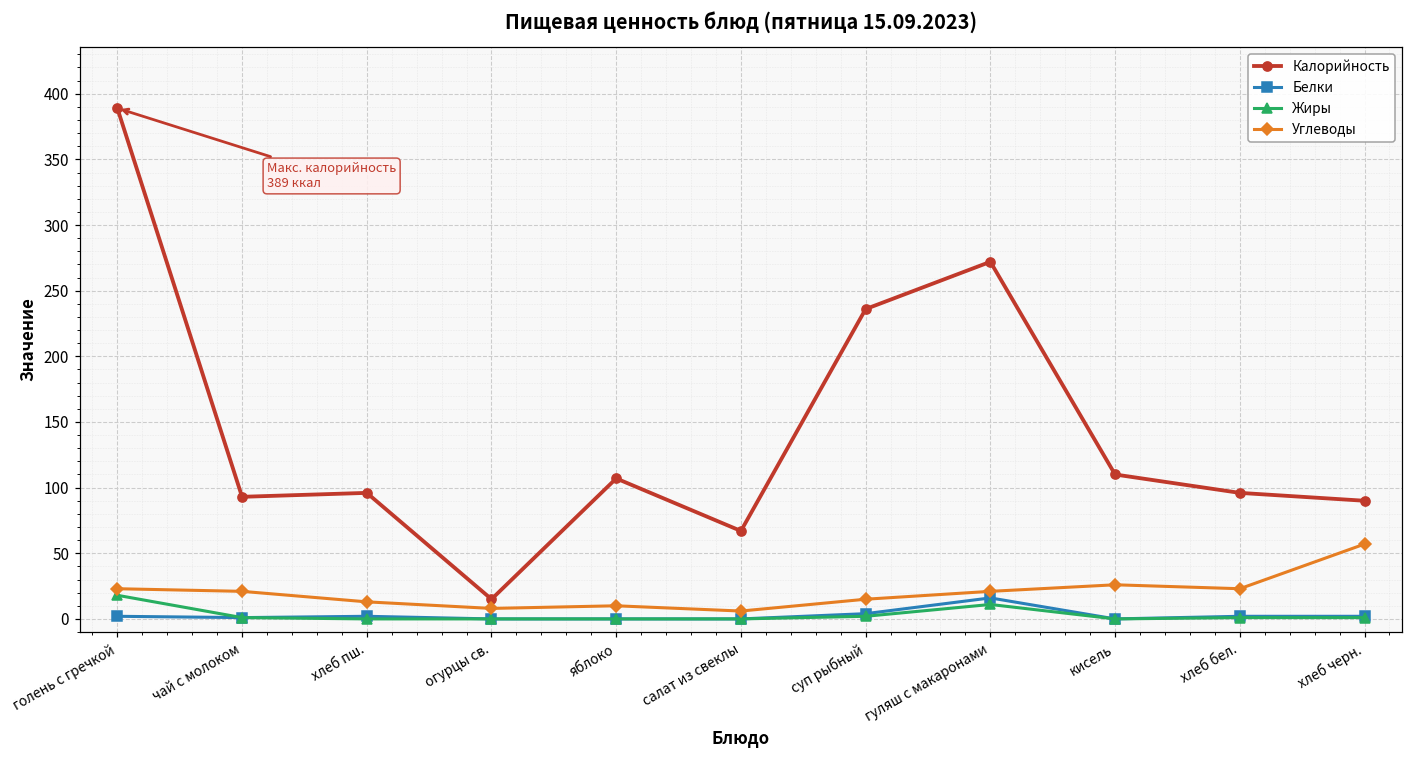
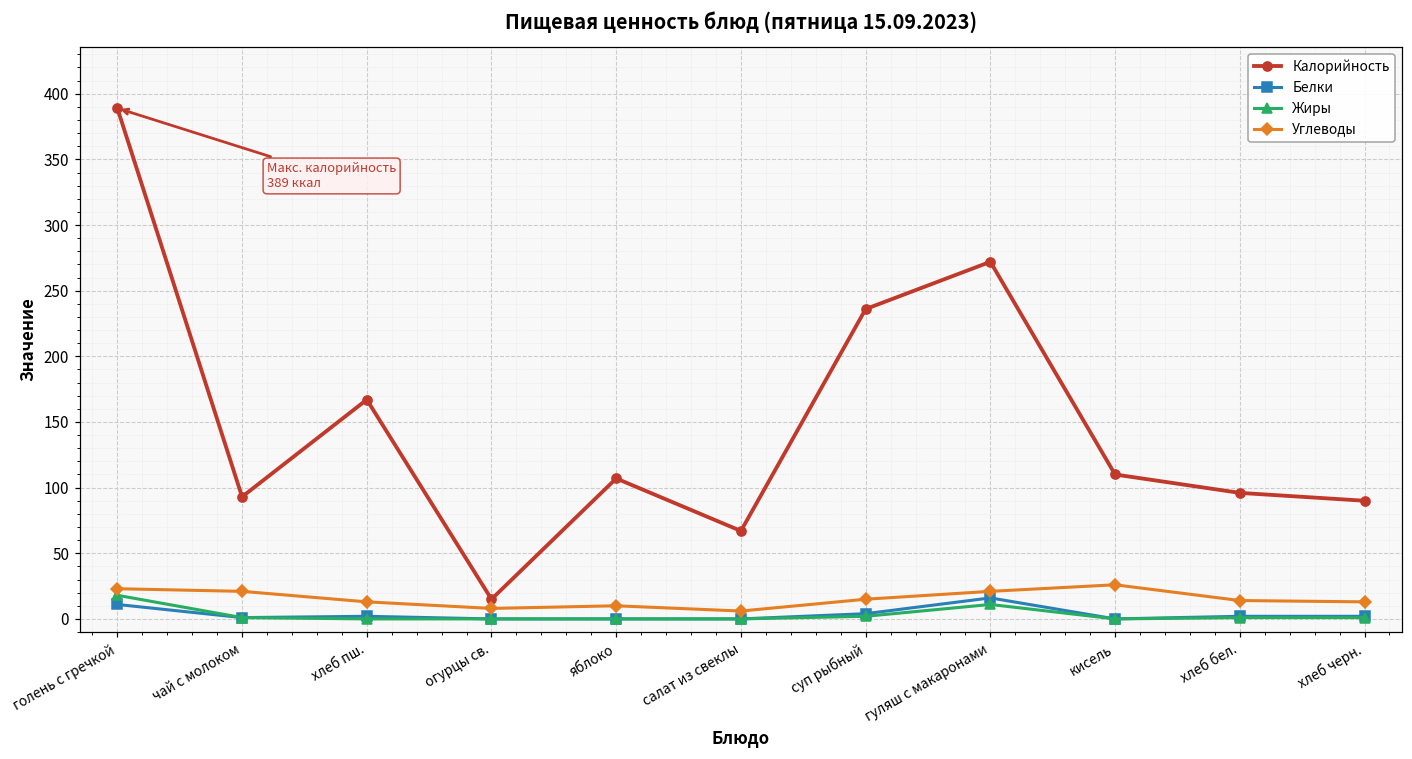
  {
    "Калорийность": {
      "чай с молоком": 93,
-     "хлеб пш.": 96,
+     "хлеб пш.": 167,
      "огурцы св.": 15,
      "яблоко": 107,
      "салат из свеклы": 67,
      "суп рыбный": 236,
      "гуляш с макаронами": 272,
      "кисель": 110,
      "хлеб бел.": 96,
      "хлеб черн.": 90
    },
    "Белки": {
-     "голень с гречкой": 2,
+     "голень с гречкой": 11,
      "гуляш с макаронами": 16
    },
    "Жиры": {
      "голень с гречкой": 18,
      "гуляш с макаронами": 11
    },
    "Углеводы": {
      "голень с гречкой": 23,
      "чай с молоком": 21,
      "хлеб пш.": 13,
      "огурцы св.": 8,
      "яблоко": 10,
      "салат из свеклы": 6,
      "суп рыбный": 15,
      "гуляш с макаронами": 21,
      "кисель": 26,
-     "хлеб бел.": 23,
-     "хлеб черн.": 57
+     "хлеб бел.": 14,
+     "хлеб черн.": 13
    }
  }
